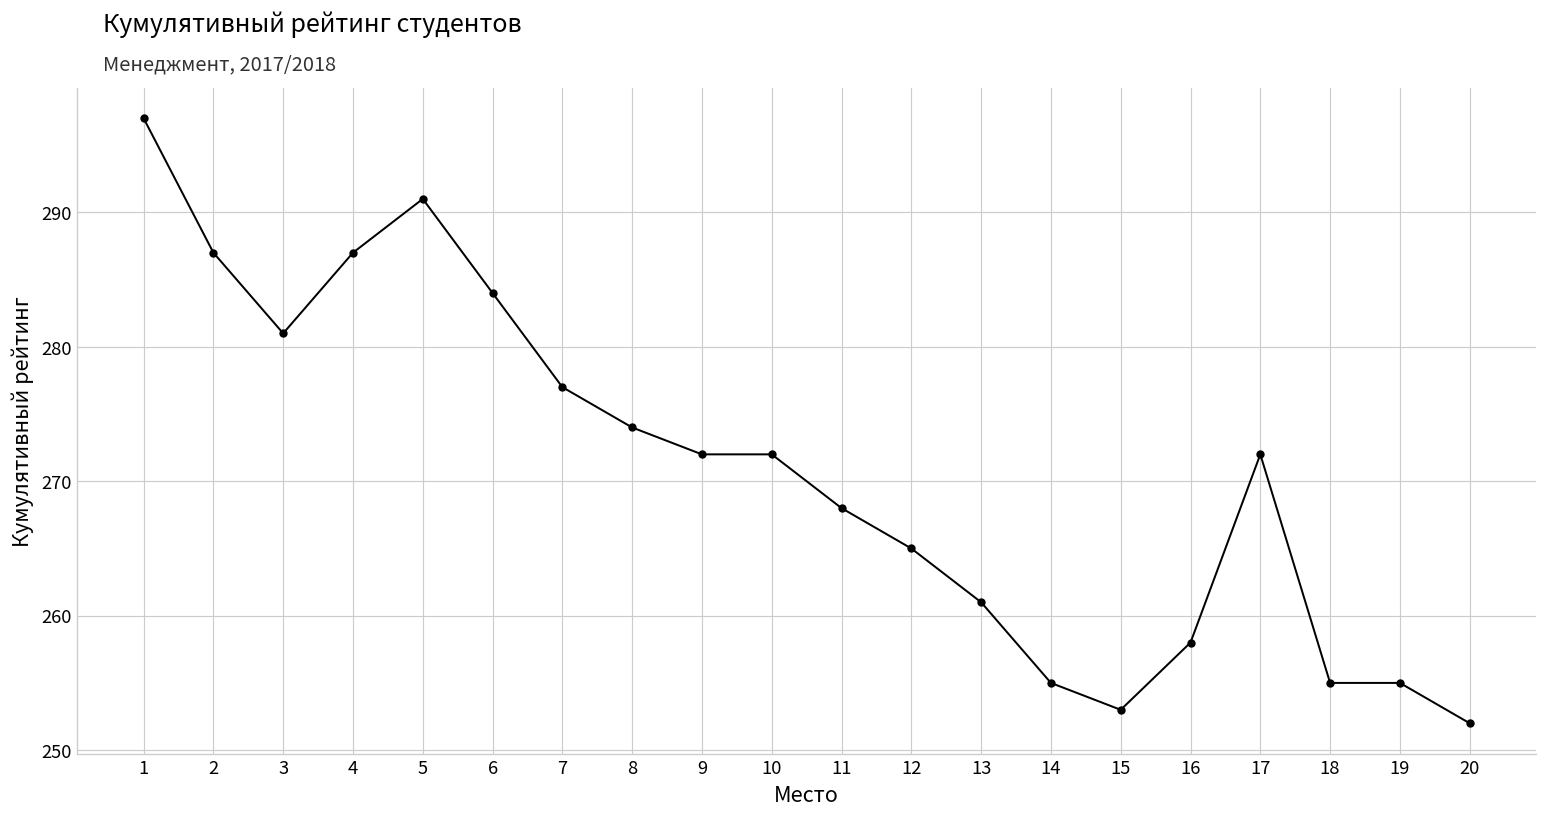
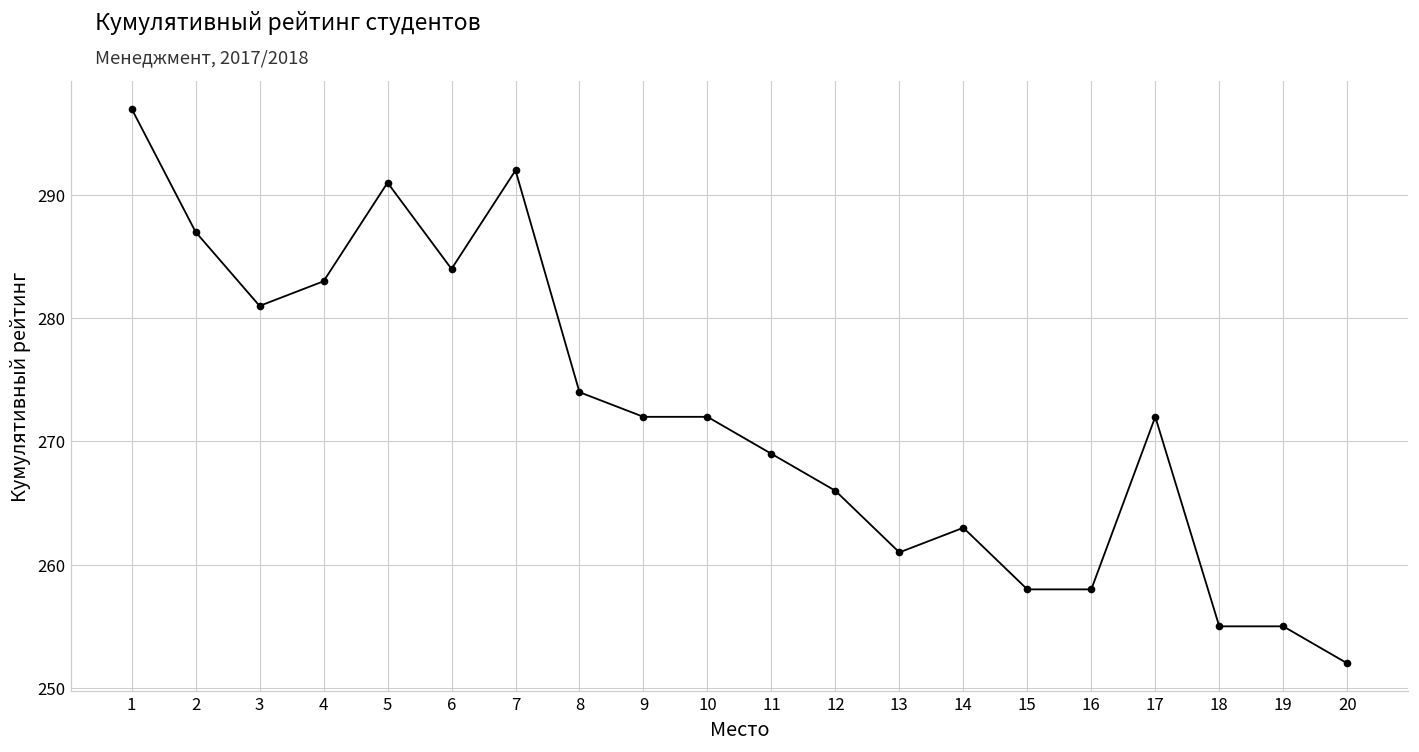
  {
    "1": 297,
    "2": 287,
    "3": 281,
-   "4": 287,
+   "4": 283,
    "5": 291,
    "6": 284,
-   "7": 277,
+   "7": 292,
    "8": 274,
    "9": 272,
    "10": 272,
-   "11": 268,
-   "12": 265,
+   "11": 269,
+   "12": 266,
    "13": 261,
-   "14": 255,
-   "15": 253,
+   "14": 263,
+   "15": 258,
    "16": 258,
    "17": 272,
    "18": 255,
    "19": 255,
    "20": 252
  }
